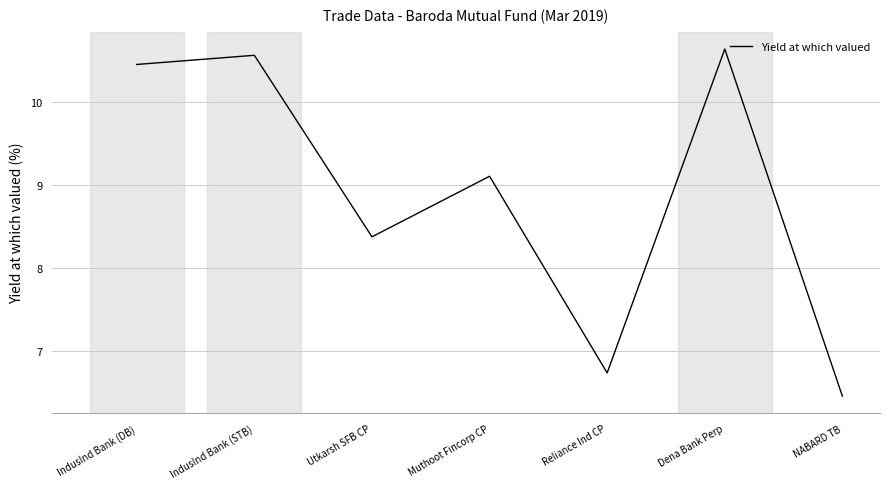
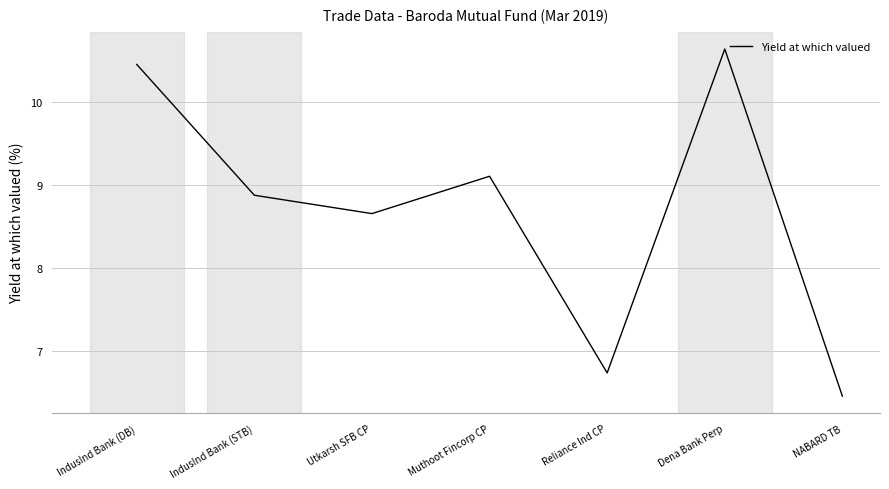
  {
    "IndusInd Bank (DB)": 10.4,
-   "IndusInd Bank (STB)": 10.6,
-   "Utkarsh SFB CP": 8.4,
+   "IndusInd Bank (STB)": 8.9,
+   "Utkarsh SFB CP": 8.7,
    "Muthoot Fincorp CP": 9.1,
    "Reliance Ind CP": 6.7,
    "Dena Bank Perp": 10.6,
    "NABARD TB": 6.5
  }
